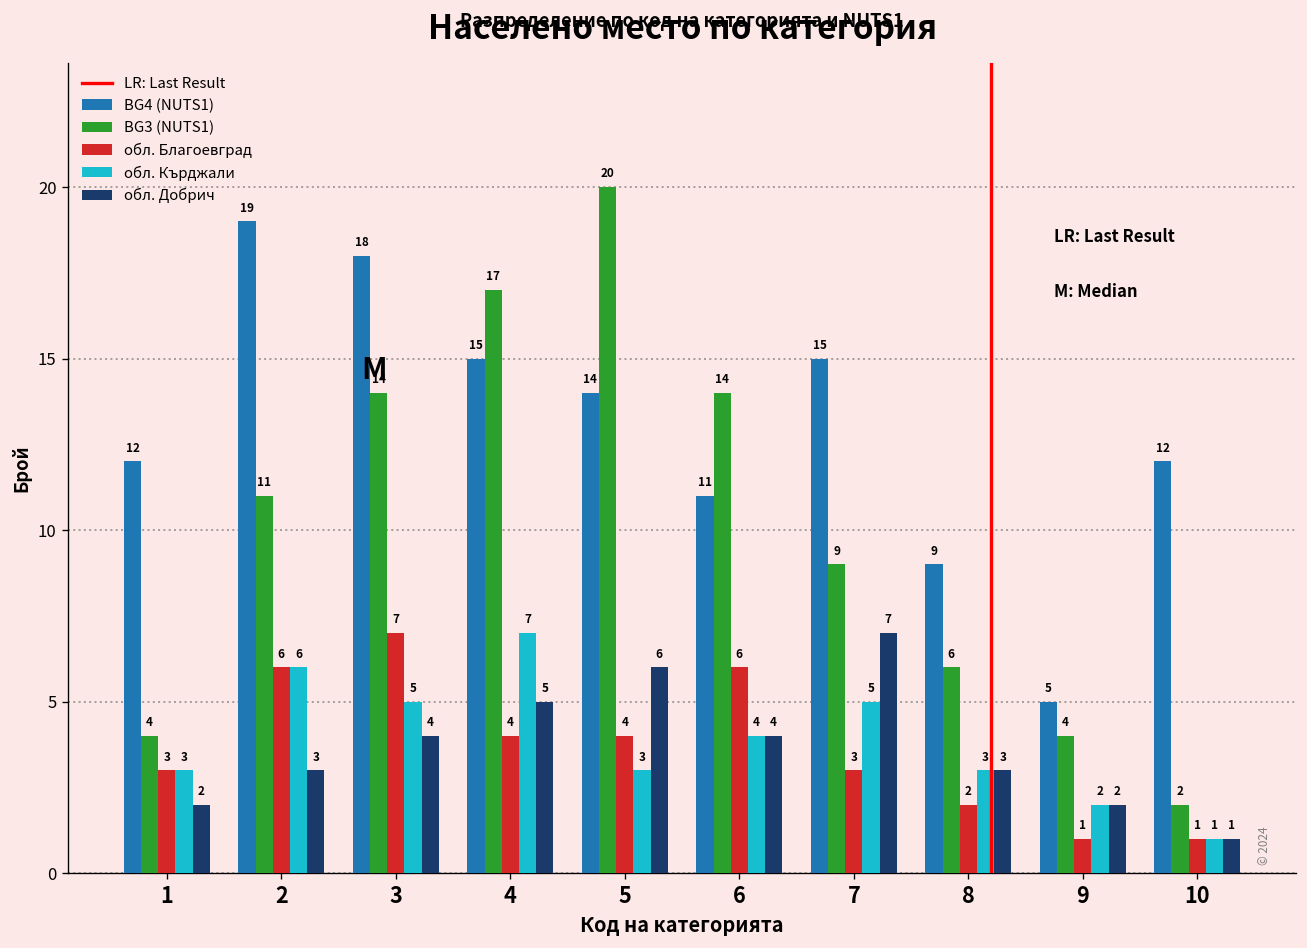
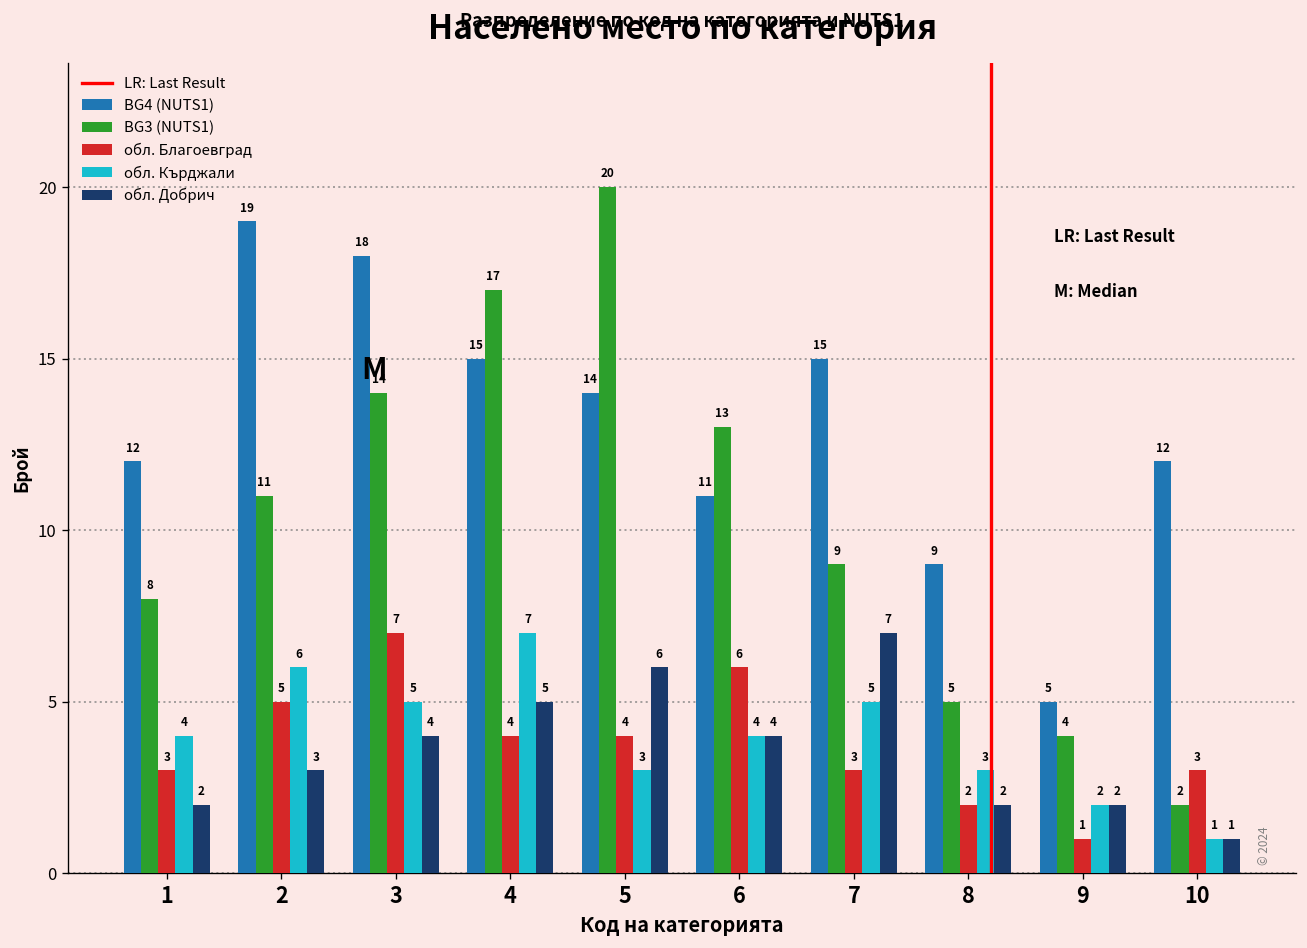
  {
    "BG4 (NUTS1)": {
      "1": 12,
      "2": 19,
      "3": 18,
      "4": 15,
      "5": 14,
      "6": 11,
      "7": 15,
      "8": 9,
      "9": 5,
      "10": 12
    },
    "BG3 (NUTS1)": {
-     "1": 4,
+     "1": 8,
      "2": 11,
      "4": 17,
      "5": 20,
-     "6": 14,
+     "6": 13,
      "7": 9,
-     "8": 6,
+     "8": 5,
      "9": 4,
      "10": 2
    },
    "обл. Благоевград": {
      "1": 3,
-     "2": 6,
+     "2": 5,
      "3": 7,
      "4": 4,
      "5": 4,
      "6": 6,
      "7": 3,
      "8": 2,
      "9": 1,
-     "10": 1
+     "10": 3
    },
    "обл. Кърджали": {
-     "1": 3,
+     "1": 4,
      "2": 6,
      "3": 5,
      "4": 7,
      "5": 3,
      "6": 4,
      "7": 5,
      "8": 3,
      "9": 2,
      "10": 1
    },
    "обл. Добрич": {
      "1": 2,
      "2": 3,
      "3": 4,
      "4": 5,
      "5": 6,
      "6": 4,
      "7": 7,
-     "8": 3,
+     "8": 2,
      "9": 2,
      "10": 1
    }
  }
